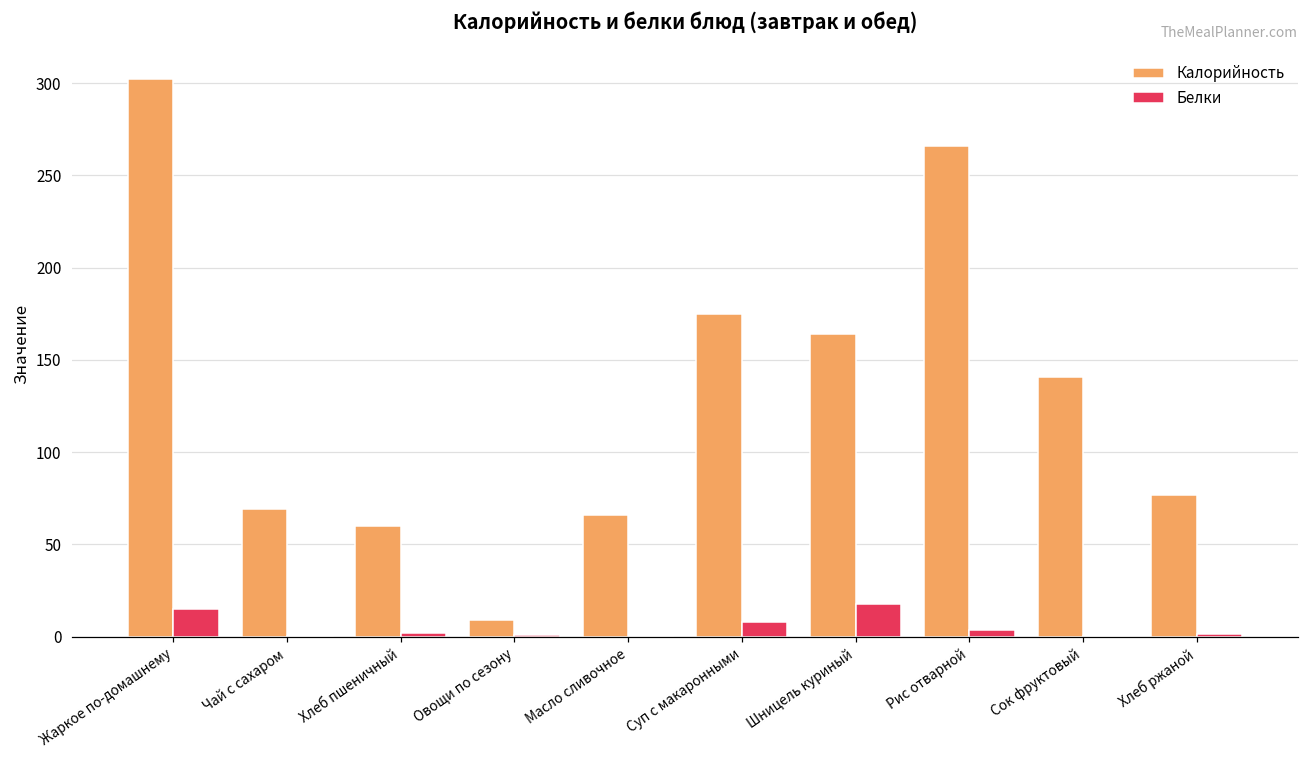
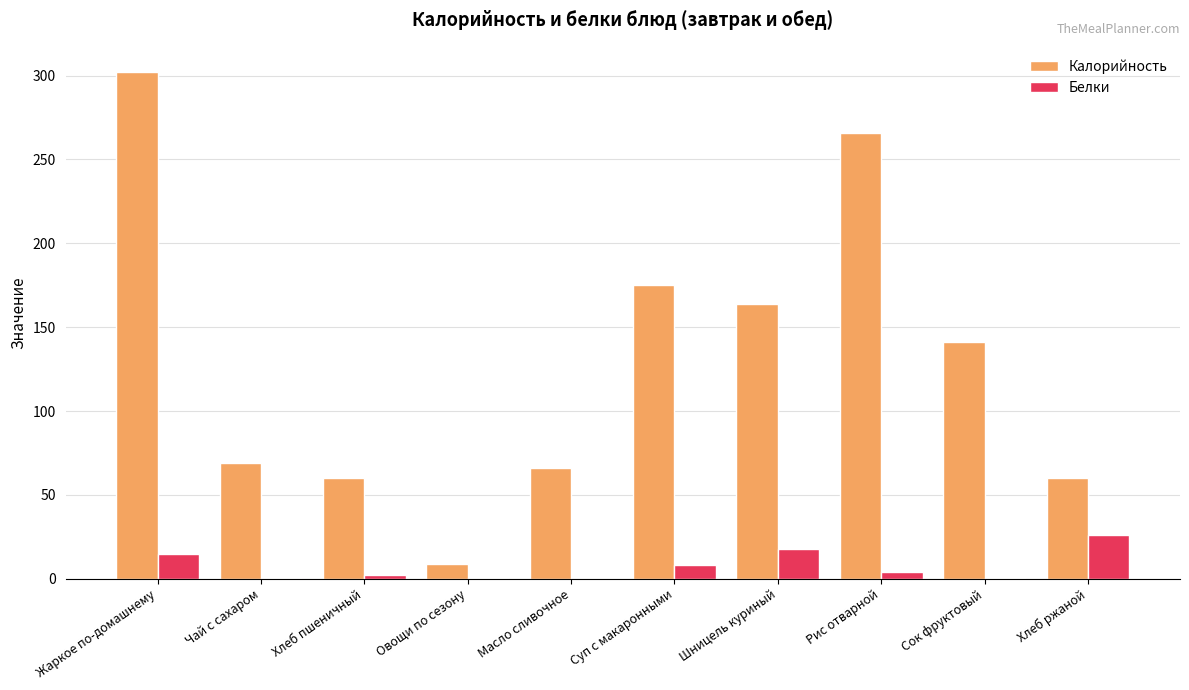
  {
    "Калорийность": {
      "Жаркое по-домашнему": 302,
      "Чай с сахаром": 69,
      "Хлеб пшеничный": 60,
      "Овощи по сезону": 9,
      "Масло сливочное": 66,
      "Суп с макаронными": 175,
      "Шницель куриный": 164,
      "Рис отварной": 266,
      "Сок фруктовый": 141,
-     "Хлеб ржаной": 77
+     "Хлеб ржаной": 60
    },
    "Белки": {
      "Жаркое по-домашнему": 15,
      "Хлеб пшеничный": 2,
      "Суп с макаронными": 8,
      "Шницель куриный": 18,
      "Рис отварной": 4,
-     "Хлеб ржаной": 1
+     "Хлеб ржаной": 26
    }
  }
